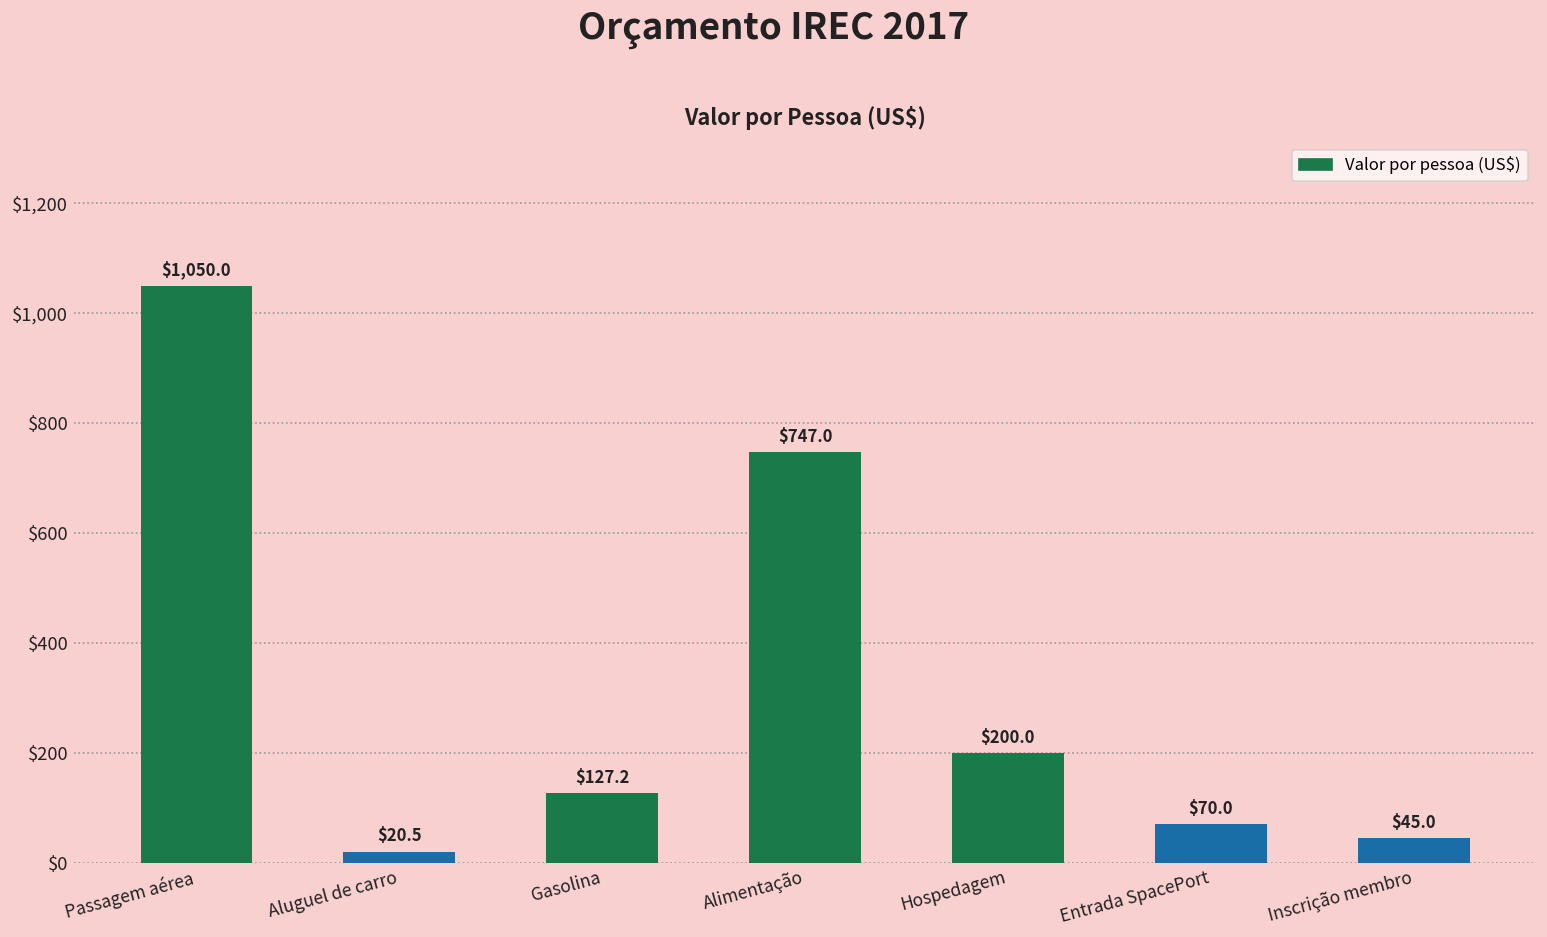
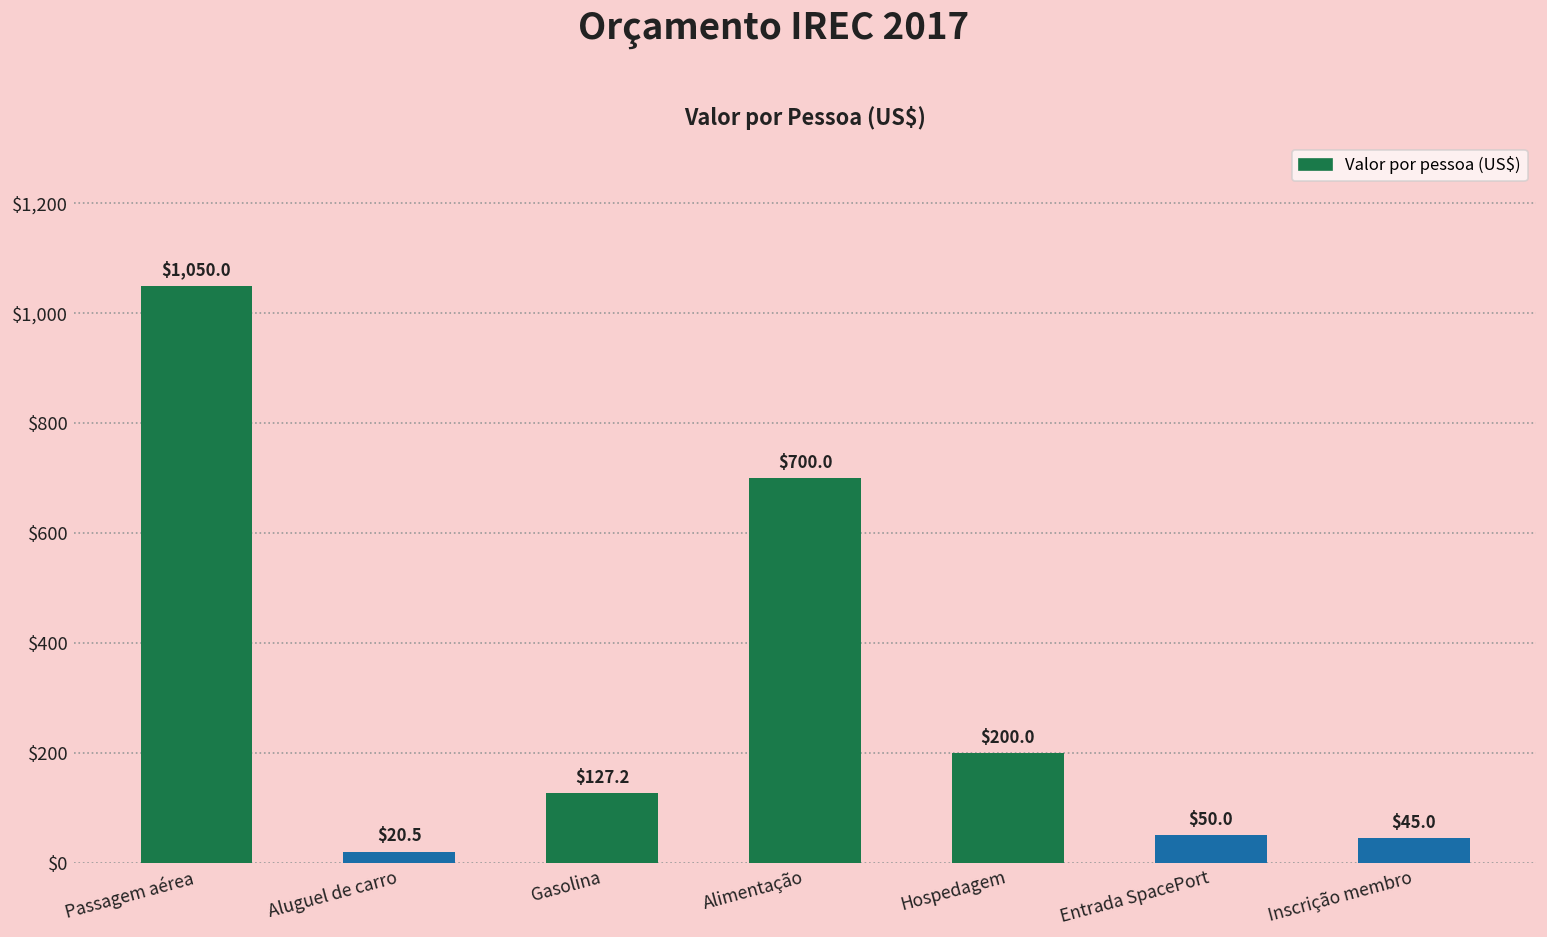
  {
    "Passagem aérea": "$1,050.0",
    "Aluguel de carro": "$20.5",
    "Gasolina": "$127.2",
-   "Alimentação": "$747.0",
+   "Alimentação": "$700.0",
    "Hospedagem": "$200.0",
-   "Entrada SpacePort": "$70.0",
+   "Entrada SpacePort": "$50.0",
    "Inscrição membro": "$45.0"
  }
